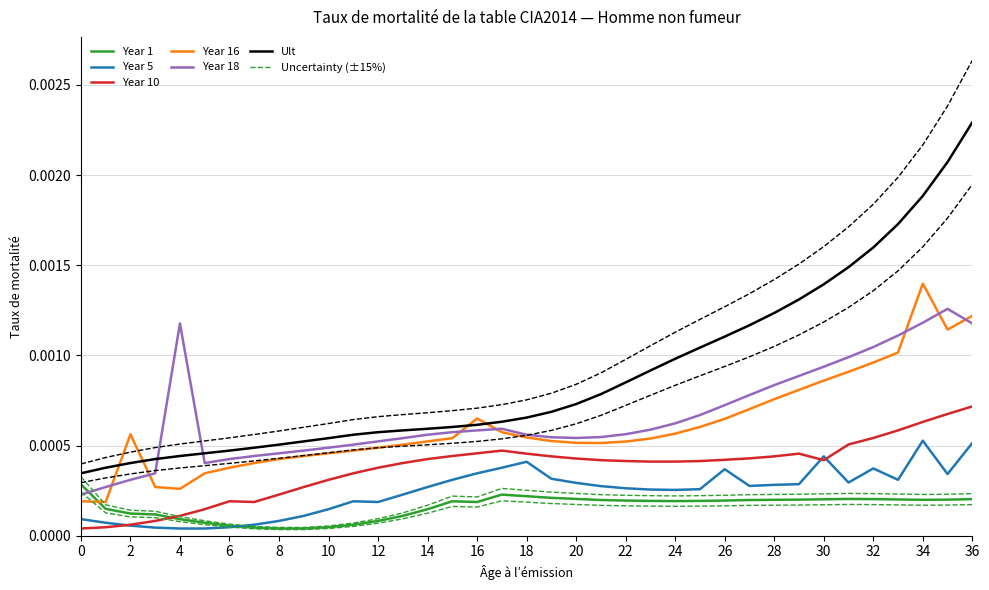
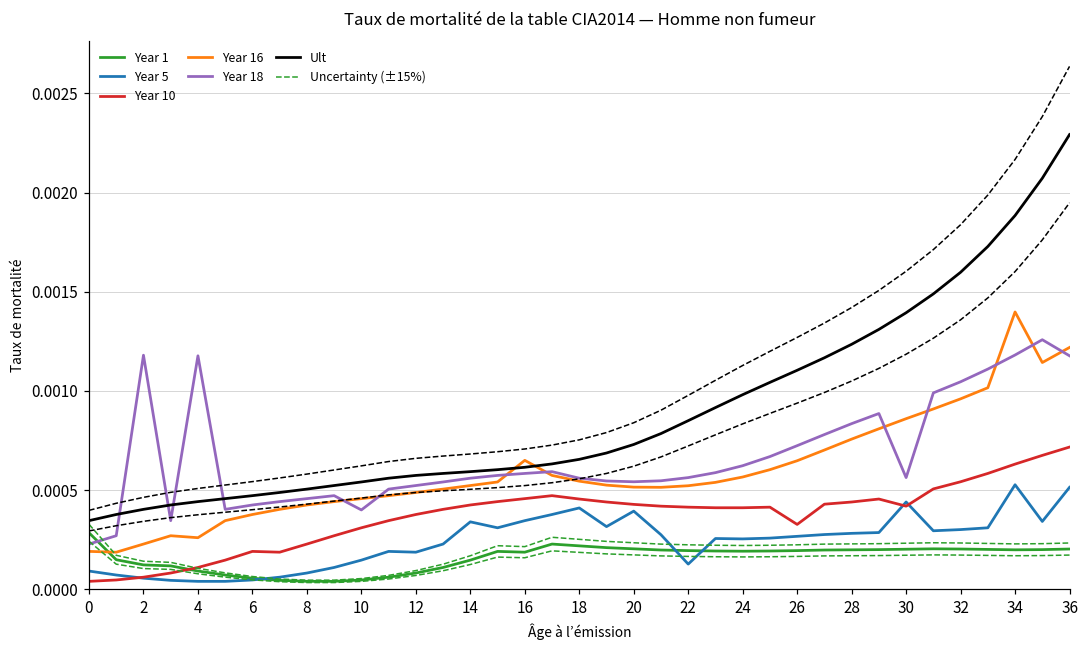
  {
    "Year 5": {
      "0": 0.00009,
      "4": 0.00004,
      "8": 0.00008,
      "10": 0.00015,
      "12": 0.00019,
-     "14": 0.00027,
+     "14": 0.00034,
      "16": 0.00035,
      "18": 0.00041,
-     "20": 0.00029,
-     "22": 0.00026,
+     "20": 0.00039,
+     "22": 0.00013,
      "24": 0.00025,
-     "26": 0.00037,
+     "26": 0.00027,
      "28": 0.00028,
      "30": 0.00044,
-     "32": 0.00037,
+     "32": 0.00030,
      "34": 0.00053,
      "36": 0.00051
    },
    "Year 10": {
      "0": 0.00004,
      "6": 0.00019,
      "8": 0.00023,
      "10": 0.00031,
      "12": 0.00038,
      "14": 0.00043,
      "16": 0.00046,
      "18": 0.00046,
      "20": 0.00043,
      "22": 0.00041,
      "24": 0.00041,
-     "26": 0.00042,
+     "26": 0.00033,
      "28": 0.00044,
      "30": 0.00042,
      "32": 0.00054,
      "34": 0.00063,
      "36": 0.00072
    },
    "Year 16": {
      "0": 0.00019,
-     "2": 0.00056,
+     "2": 0.00023,
      "4": 0.00026,
      "6": 0.00038,
      "14": 0.00052,
      "16": 0.00065,
      "20": 0.00052,
      "22": 0.00052,
      "24": 0.00057,
      "26": 0.00065,
      "28": 0.00076,
      "30": 0.00086,
      "32": 0.00096,
      "34": 0.00140,
      "36": 0.00122
    },
    "Year 18": {
      "0": 0.00023,
-     "2": 0.00031,
+     "2": 0.00118,
      "4": 0.00118,
      "6": 0.00043,
      "8": 0.00046,
-     "10": 0.00049,
+     "10": 0.00040,
      "12": 0.00052,
      "14": 0.00056,
      "16": 0.00058,
      "20": 0.00054,
      "22": 0.00056,
      "24": 0.00062,
      "26": 0.00072,
      "28": 0.00084,
-     "30": 0.00094,
+     "30": 0.00056,
      "32": 0.00105,
      "34": 0.00118,
      "36": 0.00118
    }
  }
